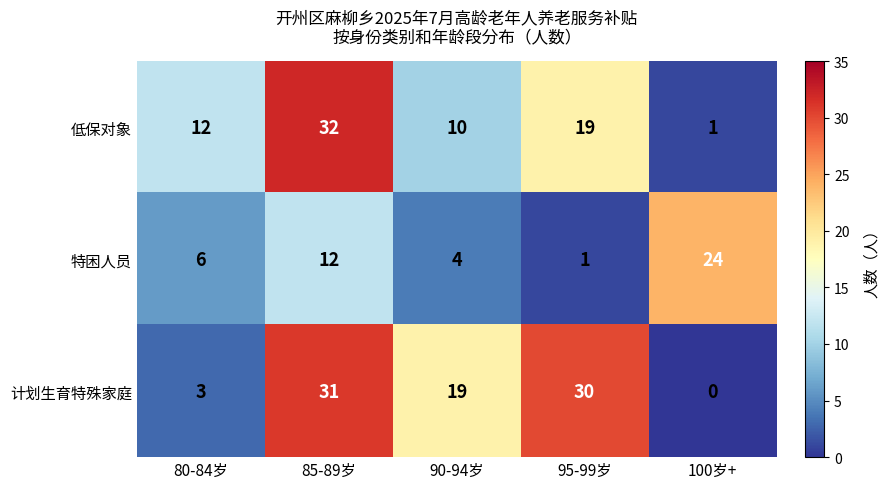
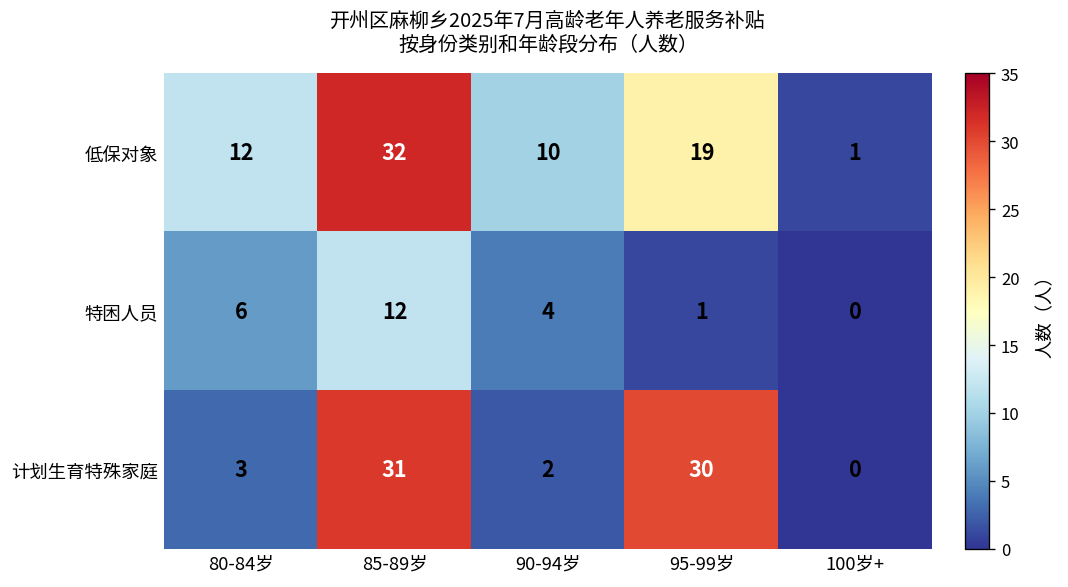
  {
    "低保对象": {
      "80-84岁": 12,
      "85-89岁": 32,
      "90-94岁": 10,
      "95-99岁": 19,
      "100岁+": 1
    },
    "特困人员": {
      "80-84岁": 6,
      "85-89岁": 12,
      "90-94岁": 4,
      "95-99岁": 1,
-     "100岁+": 24
+     "100岁+": 0
    },
    "计划生育特殊家庭": {
      "80-84岁": 3,
      "85-89岁": 31,
-     "90-94岁": 19,
+     "90-94岁": 2,
      "95-99岁": 30,
      "100岁+": 0
    }
  }
